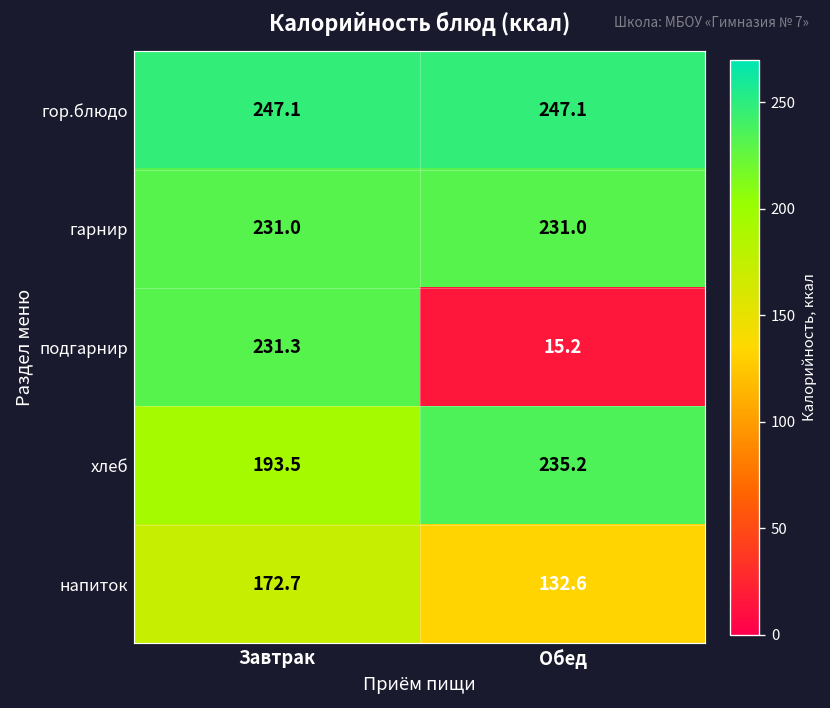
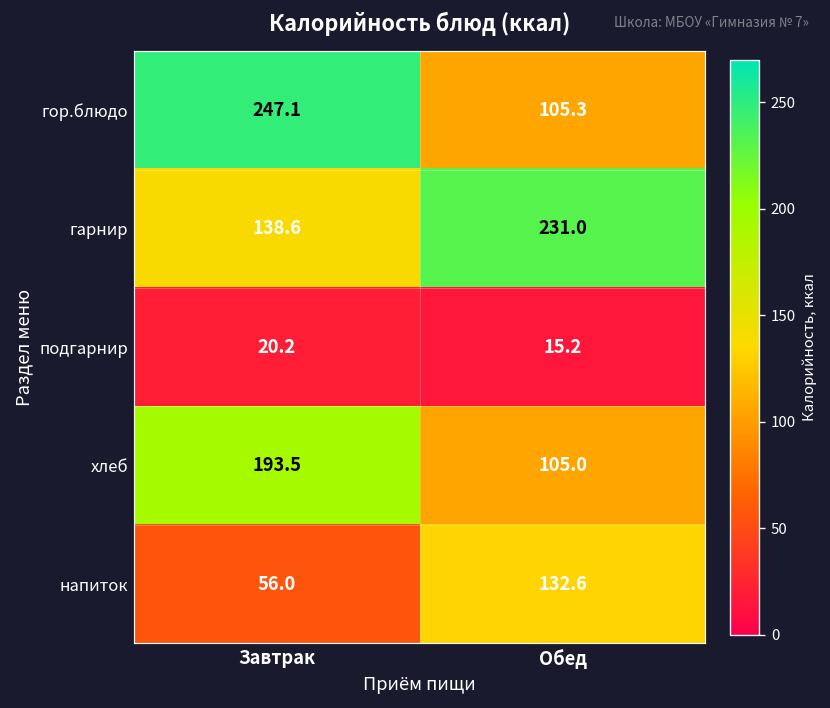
  {
    "гор.блюдо": {
      "Завтрак": 247.1,
-     "Обед": 247.1
+     "Обед": 105.3
    },
    "гарнир": {
-     "Завтрак": 231.0,
+     "Завтрак": 138.6,
      "Обед": 231.0
    },
    "подгарнир": {
-     "Завтрак": 231.3,
+     "Завтрак": 20.2,
      "Обед": 15.2
    },
    "хлеб": {
      "Завтрак": 193.5,
-     "Обед": 235.2
+     "Обед": 105.0
    },
    "напиток": {
-     "Завтрак": 172.7,
+     "Завтрак": 56.0,
      "Обед": 132.6
    }
  }
